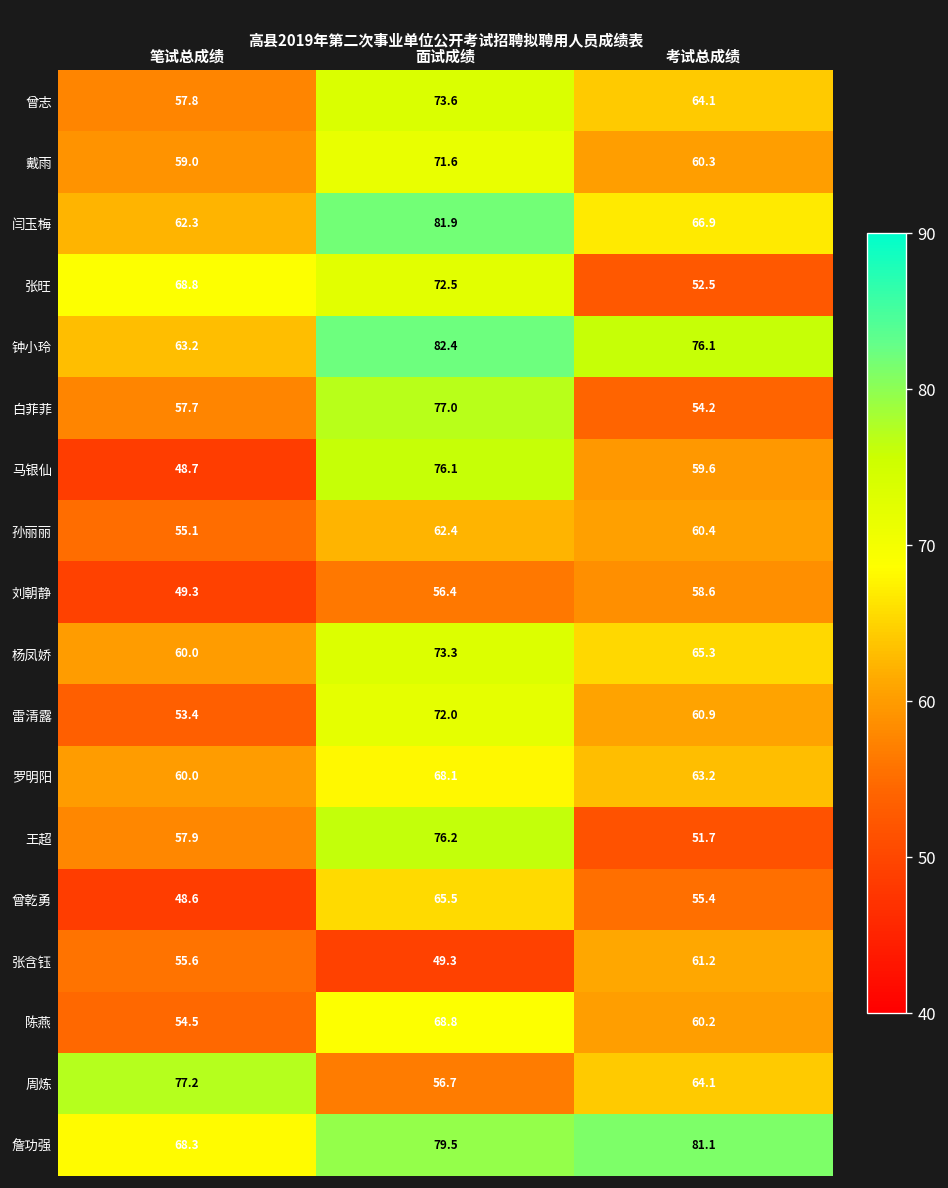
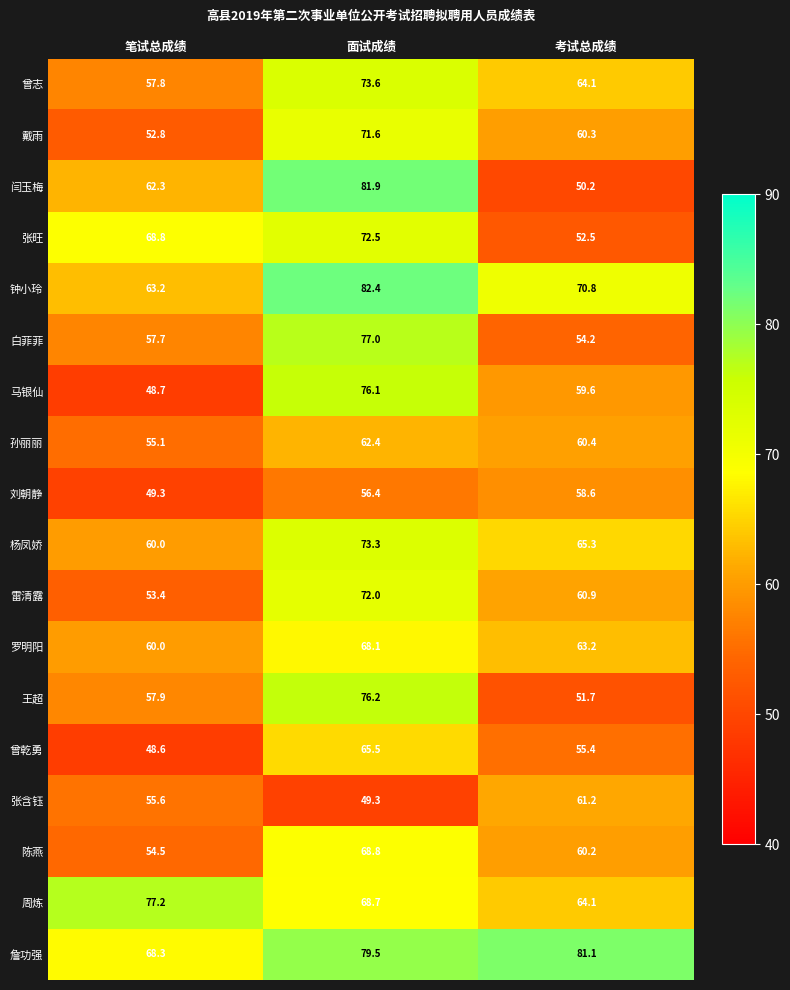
  {
    "曾志": {
      "笔试总成绩": 57.8,
      "面试成绩": 73.6,
      "考试总成绩": 64.1
    },
    "戴雨": {
-     "笔试总成绩": 59.0,
+     "笔试总成绩": 52.8,
      "面试成绩": 71.6,
      "考试总成绩": 60.3
    },
    "闫玉梅": {
      "笔试总成绩": 62.3,
      "面试成绩": 81.9,
-     "考试总成绩": 66.9
+     "考试总成绩": 50.2
    },
    "张旺": {
      "笔试总成绩": 68.8,
      "面试成绩": 72.5,
      "考试总成绩": 52.5
    },
    "钟小玲": {
      "笔试总成绩": 63.2,
      "面试成绩": 82.4,
-     "考试总成绩": 76.1
+     "考试总成绩": 70.8
    },
    "白菲菲": {
      "笔试总成绩": 57.7,
      "面试成绩": 77.0,
      "考试总成绩": 54.2
    },
    "马银仙": {
      "笔试总成绩": 48.7,
      "面试成绩": 76.1,
      "考试总成绩": 59.6
    },
    "孙丽丽": {
      "笔试总成绩": 55.1,
      "面试成绩": 62.4,
      "考试总成绩": 60.4
    },
    "刘朝静": {
      "笔试总成绩": 49.3,
      "面试成绩": 56.4,
      "考试总成绩": 58.6
    },
    "杨凤娇": {
      "笔试总成绩": 60.0,
      "面试成绩": 73.3,
      "考试总成绩": 65.3
    },
    "雷清露": {
      "笔试总成绩": 53.4,
      "面试成绩": 72.0,
      "考试总成绩": 60.9
    },
    "罗明阳": {
      "笔试总成绩": 60.0,
      "面试成绩": 68.1,
      "考试总成绩": 63.2
    },
    "王超": {
      "笔试总成绩": 57.9,
      "面试成绩": 76.2,
      "考试总成绩": 51.7
    },
    "曾乾勇": {
      "笔试总成绩": 48.6,
      "面试成绩": 65.5,
      "考试总成绩": 55.4
    },
    "张含钰": {
      "笔试总成绩": 55.6,
      "面试成绩": 49.3,
      "考试总成绩": 61.2
    },
    "陈燕": {
      "笔试总成绩": 54.5,
      "面试成绩": 68.8,
      "考试总成绩": 60.2
    },
    "周炼": {
      "笔试总成绩": 77.2,
-     "面试成绩": 56.7,
+     "面试成绩": 68.7,
      "考试总成绩": 64.1
    },
    "詹功强": {
      "笔试总成绩": 68.3,
      "面试成绩": 79.5,
      "考试总成绩": 81.1
    }
  }
